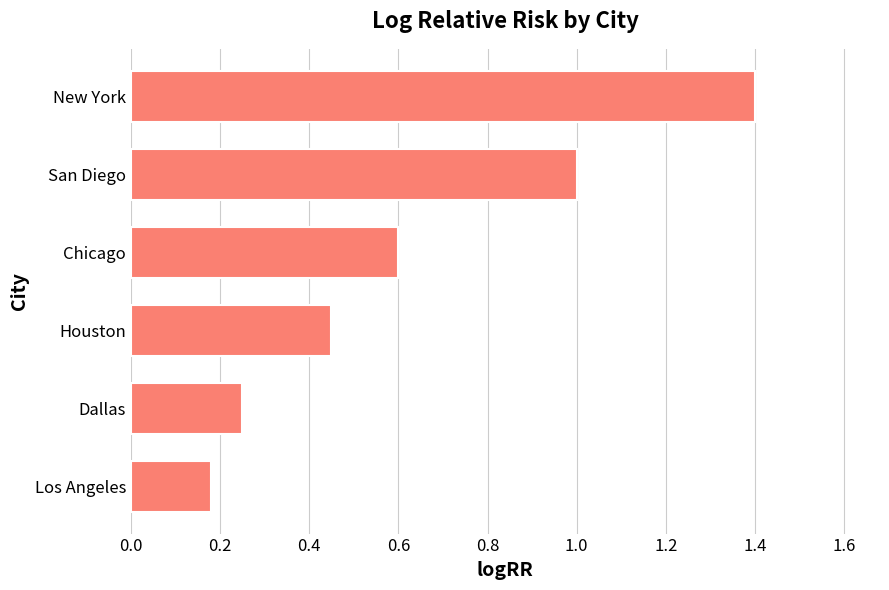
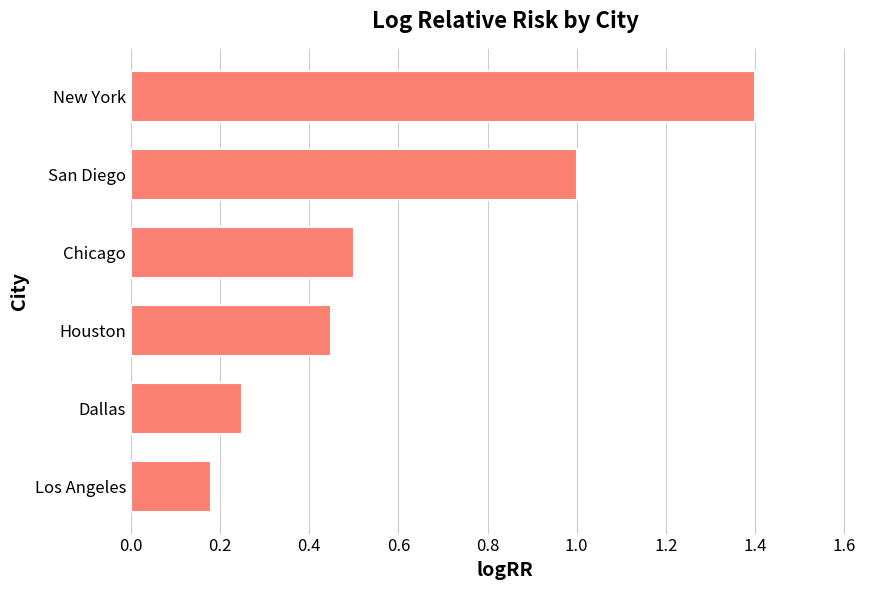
  {
    "New York": 1.4,
    "San Diego": 1.0,
-   "Chicago": 0.6,
+   "Chicago": 0.5,
    "Houston": 0.45,
    "Dallas": 0.25,
    "Los Angeles": 0.18
  }
